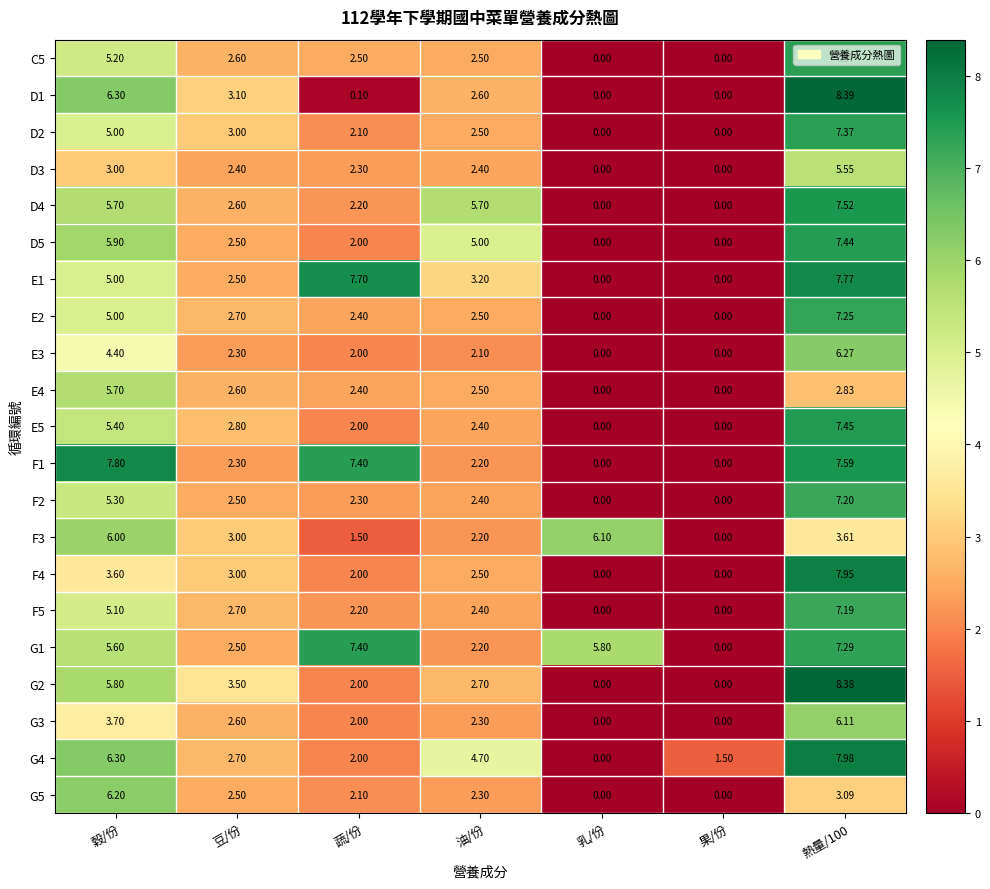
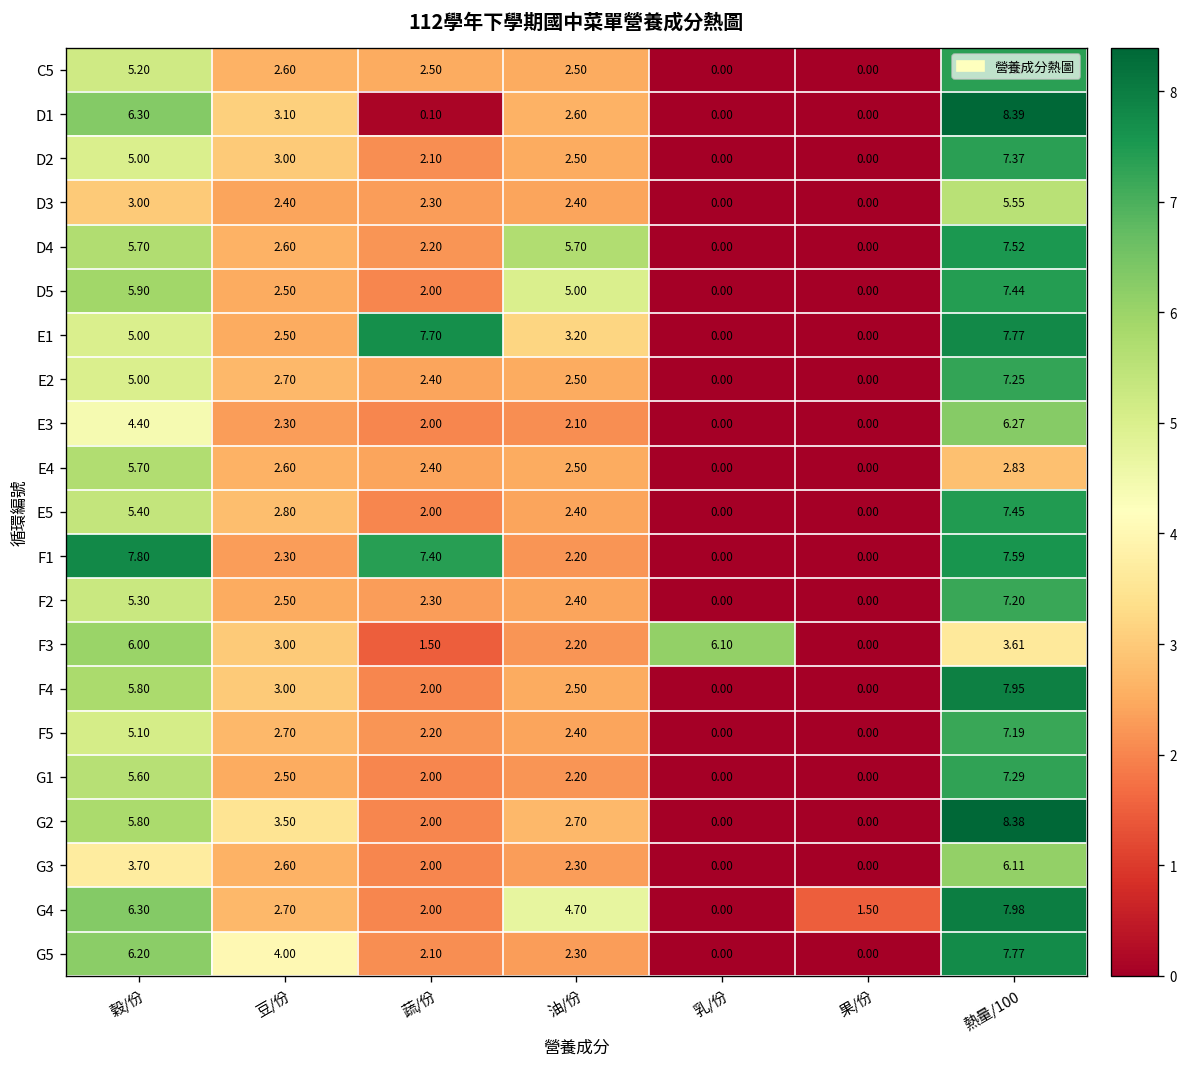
  {
    "C5": {
      "穀/份": 5.20,
      "豆/份": 2.60,
      "蔬/份": 2.50,
      "油/份": 2.50,
      "乳/份": 0.00,
      "果/份": 0.00
    },
    "D1": {
      "穀/份": 6.30,
      "豆/份": 3.10,
      "蔬/份": 0.10,
      "油/份": 2.60,
      "乳/份": 0.00,
      "果/份": 0.00,
      "熱量/100": 8.39
    },
    "D2": {
      "穀/份": 5.00,
      "豆/份": 3.00,
      "蔬/份": 2.10,
      "油/份": 2.50,
      "乳/份": 0.00,
      "果/份": 0.00,
      "熱量/100": 7.37
    },
    "D3": {
      "穀/份": 3.00,
      "豆/份": 2.40,
      "蔬/份": 2.30,
      "油/份": 2.40,
      "乳/份": 0.00,
      "果/份": 0.00,
      "熱量/100": 5.55
    },
    "D4": {
      "穀/份": 5.70,
      "豆/份": 2.60,
      "蔬/份": 2.20,
      "油/份": 5.70,
      "乳/份": 0.00,
      "果/份": 0.00,
      "熱量/100": 7.52
    },
    "D5": {
      "穀/份": 5.90,
      "豆/份": 2.50,
      "蔬/份": 2.00,
      "油/份": 5.00,
      "乳/份": 0.00,
      "果/份": 0.00,
      "熱量/100": 7.44
    },
    "E1": {
      "穀/份": 5.00,
      "豆/份": 2.50,
      "蔬/份": 7.70,
      "油/份": 3.20,
      "乳/份": 0.00,
      "果/份": 0.00,
      "熱量/100": 7.77
    },
    "E2": {
      "穀/份": 5.00,
      "豆/份": 2.70,
      "蔬/份": 2.40,
      "油/份": 2.50,
      "乳/份": 0.00,
      "果/份": 0.00,
      "熱量/100": 7.25
    },
    "E3": {
      "穀/份": 4.40,
      "豆/份": 2.30,
      "蔬/份": 2.00,
      "油/份": 2.10,
      "乳/份": 0.00,
      "果/份": 0.00,
      "熱量/100": 6.27
    },
    "E4": {
      "穀/份": 5.70,
      "豆/份": 2.60,
      "蔬/份": 2.40,
      "油/份": 2.50,
      "乳/份": 0.00,
      "果/份": 0.00,
      "熱量/100": 2.83
    },
    "E5": {
      "穀/份": 5.40,
      "豆/份": 2.80,
      "蔬/份": 2.00,
      "油/份": 2.40,
      "乳/份": 0.00,
      "果/份": 0.00,
      "熱量/100": 7.45
    },
    "F1": {
      "穀/份": 7.80,
      "豆/份": 2.30,
      "蔬/份": 7.40,
      "油/份": 2.20,
      "乳/份": 0.00,
      "果/份": 0.00,
      "熱量/100": 7.59
    },
    "F2": {
      "穀/份": 5.30,
      "豆/份": 2.50,
      "蔬/份": 2.30,
      "油/份": 2.40,
      "乳/份": 0.00,
      "果/份": 0.00,
      "熱量/100": 7.20
    },
    "F3": {
      "穀/份": 6.00,
      "豆/份": 3.00,
      "蔬/份": 1.50,
      "油/份": 2.20,
      "乳/份": 6.10,
      "果/份": 0.00,
      "熱量/100": 3.61
    },
    "F4": {
-     "穀/份": 3.60,
+     "穀/份": 5.80,
      "豆/份": 3.00,
      "蔬/份": 2.00,
      "油/份": 2.50,
      "乳/份": 0.00,
      "果/份": 0.00,
      "熱量/100": 7.95
    },
    "F5": {
      "穀/份": 5.10,
      "豆/份": 2.70,
      "蔬/份": 2.20,
      "油/份": 2.40,
      "乳/份": 0.00,
      "果/份": 0.00,
      "熱量/100": 7.19
    },
    "G1": {
      "穀/份": 5.60,
      "豆/份": 2.50,
-     "蔬/份": 7.40,
+     "蔬/份": 2.00,
      "油/份": 2.20,
-     "乳/份": 5.80,
+     "乳/份": 0.00,
      "果/份": 0.00,
      "熱量/100": 7.29
    },
    "G2": {
      "穀/份": 5.80,
      "豆/份": 3.50,
      "蔬/份": 2.00,
      "油/份": 2.70,
      "乳/份": 0.00,
      "果/份": 0.00,
      "熱量/100": 8.38
    },
    "G3": {
      "穀/份": 3.70,
      "豆/份": 2.60,
      "蔬/份": 2.00,
      "油/份": 2.30,
      "乳/份": 0.00,
      "果/份": 0.00,
      "熱量/100": 6.11
    },
    "G4": {
      "穀/份": 6.30,
      "豆/份": 2.70,
      "蔬/份": 2.00,
      "油/份": 4.70,
      "乳/份": 0.00,
      "果/份": 1.50,
      "熱量/100": 7.98
    },
    "G5": {
      "穀/份": 6.20,
-     "豆/份": 2.50,
+     "豆/份": 4.00,
      "蔬/份": 2.10,
      "油/份": 2.30,
      "乳/份": 0.00,
      "果/份": 0.00,
-     "熱量/100": 3.09
+     "熱量/100": 7.77
    }
  }
